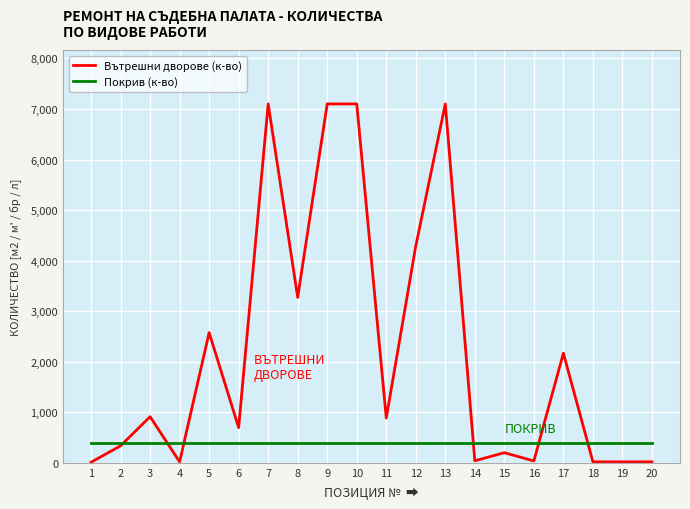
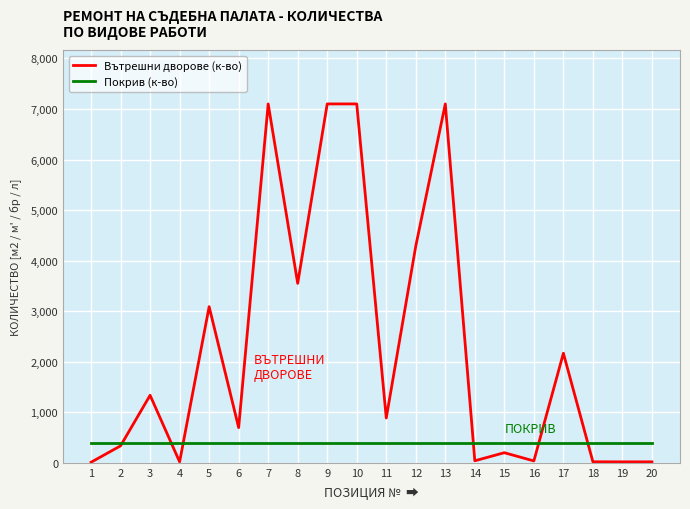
  {
    "Вътрешни дворове (к-во)": {
      "1": "0",
      "2": "300",
-     "3": "900",
+     "3": "1,300",
      "4": "0",
-     "5": "2,600",
+     "5": "3,100",
      "6": "700",
      "7": "7,100",
-     "8": "3,300",
+     "8": "3,600",
      "9": "7,100",
      "10": "7,100",
      "11": "900",
      "12": "4,300",
      "13": "7,100",
      "14": "0",
      "15": "200",
      "16": "0",
      "17": "2,200",
      "18": "0",
      "19": "0",
      "20": "0"
    },
    "Покрив (к-во)": {
      "1": "400",
      "2": "400",
      "3": "400",
      "4": "400",
      "5": "400",
      "6": "400",
      "7": "400",
      "8": "400",
      "9": "400",
      "10": "400",
      "11": "400",
      "12": "400",
      "13": "400",
      "14": "400",
      "15": "400",
      "16": "400",
      "17": "400",
      "18": "400",
      "19": "400",
      "20": "400"
    }
  }
